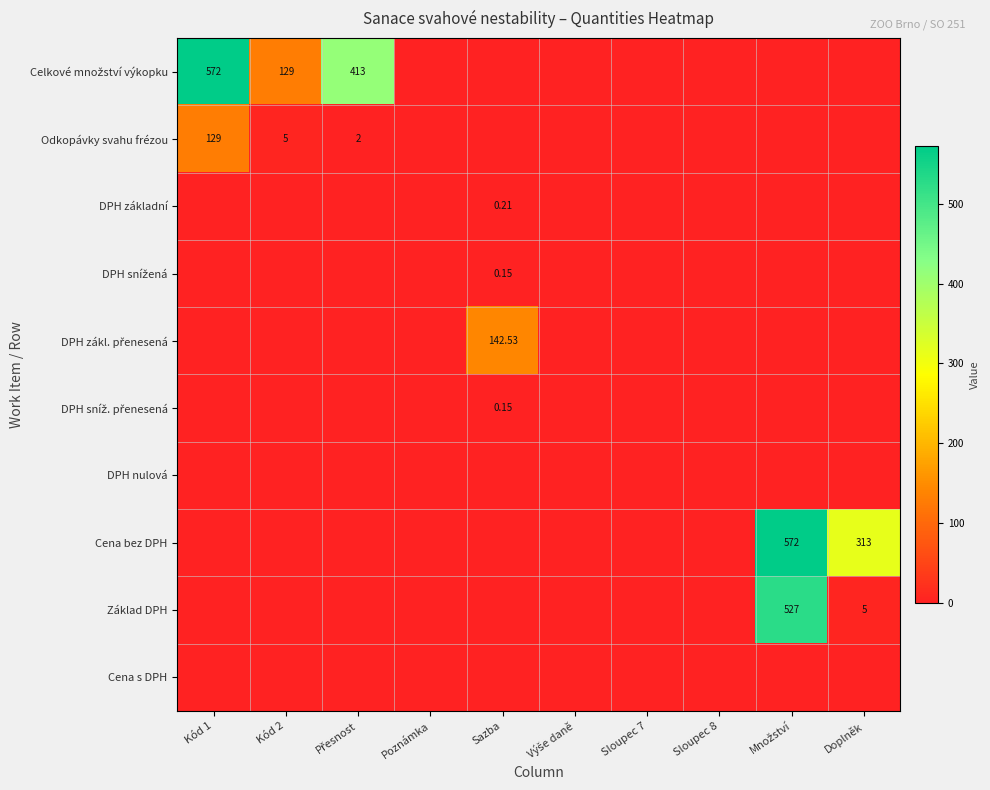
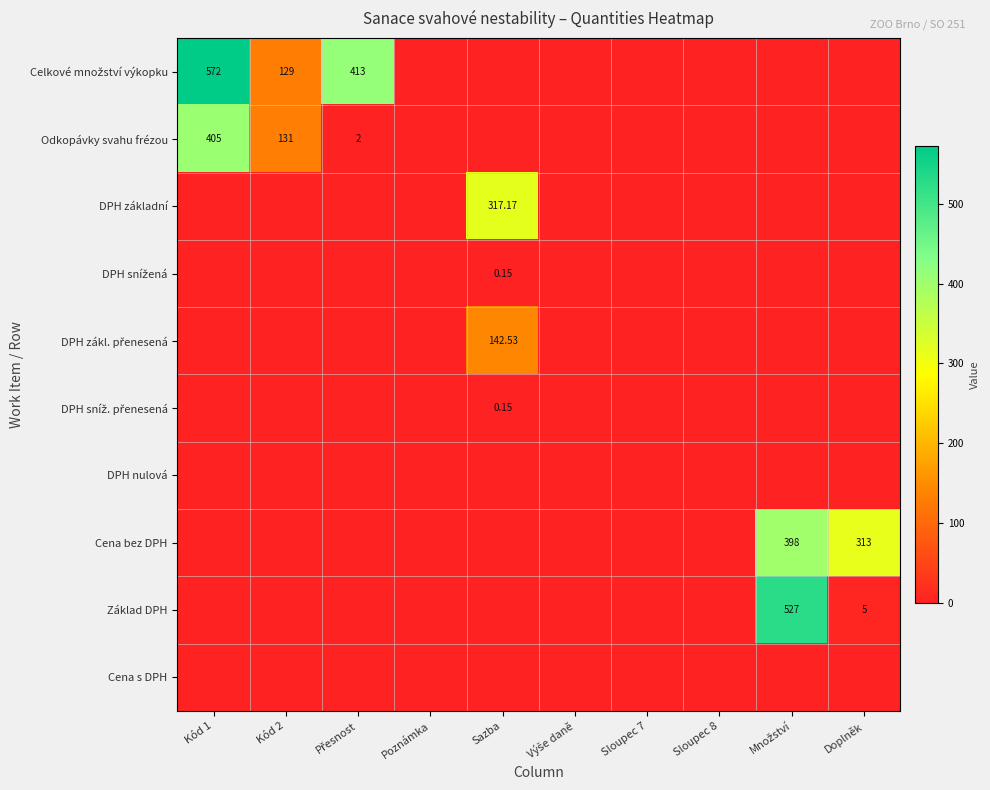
  {
    "Celkové množství výkopku": {
      "Kód 1": 572,
      "Kód 2": 129,
      "Přesnost": 413
    },
    "Odkopávky svahu frézou": {
-     "Kód 1": 129,
-     "Kód 2": 5,
+     "Kód 1": 405,
+     "Kód 2": 131,
      "Přesnost": 2
    },
    "DPH základní": {
-     "Sazba": 0.21
+     "Sazba": 317.17
    },
    "DPH snížená": {
      "Sazba": 0.15
    },
    "DPH zákl. přenesená": {
      "Sazba": 142.53
    },
    "DPH sníž. přenesená": {
      "Sazba": 0.15
    },
    "Cena bez DPH": {
-     "Množství": 572,
+     "Množství": 398,
      "Doplněk": 313
    },
    "Základ DPH": {
      "Množství": 527,
      "Doplněk": 5
    }
  }
